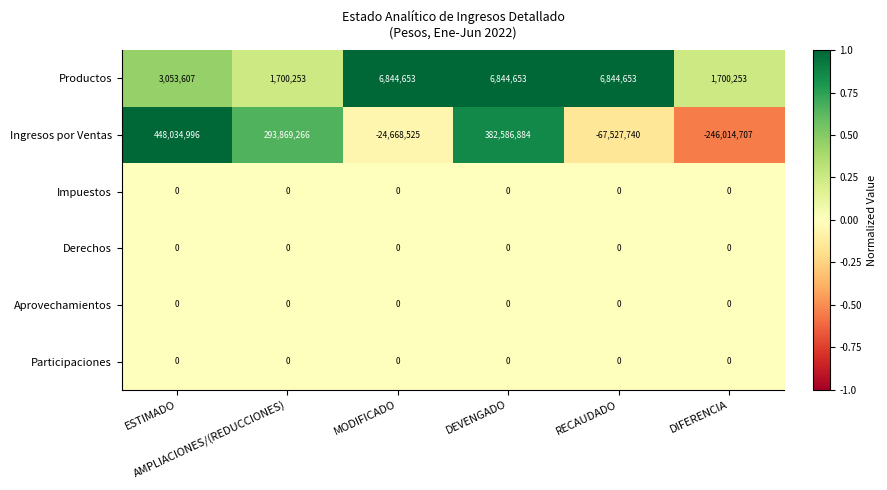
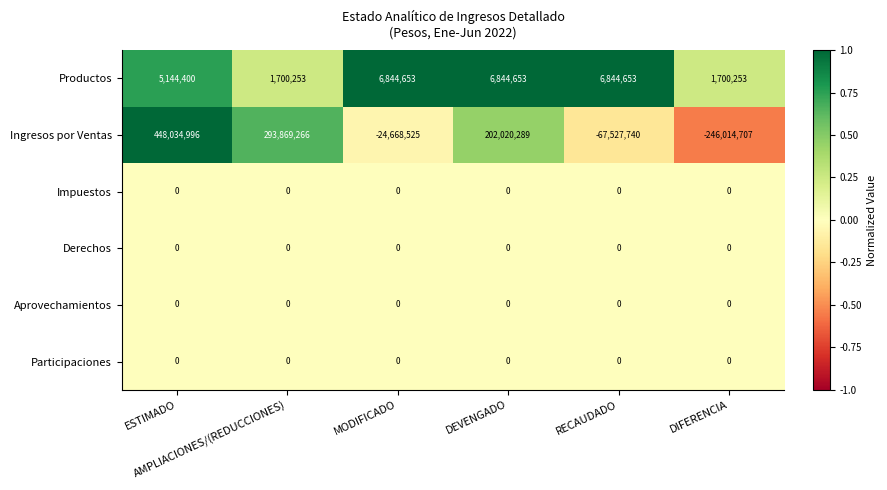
  {
    "Productos": {
-     "ESTIMADO": "3,053,607",
+     "ESTIMADO": "5,144,400",
      "AMPLIACIONES/(REDUCCIONES)": "1,700,253",
      "MODIFICADO": "6,844,653",
      "DEVENGADO": "6,844,653",
      "RECAUDADO": "6,844,653",
      "DIFERENCIA": "1,700,253"
    },
    "Ingresos por Ventas": {
      "ESTIMADO": "448,034,996",
      "AMPLIACIONES/(REDUCCIONES)": "293,869,266",
      "MODIFICADO": "-24,668,525",
-     "DEVENGADO": "382,586,884",
+     "DEVENGADO": "202,020,289",
      "RECAUDADO": "-67,527,740",
      "DIFERENCIA": "-246,014,707"
    },
    "Impuestos": {
      "ESTIMADO": "0",
      "AMPLIACIONES/(REDUCCIONES)": "0",
      "MODIFICADO": "0",
      "DEVENGADO": "0",
      "RECAUDADO": "0",
      "DIFERENCIA": "0"
    },
    "Derechos": {
      "ESTIMADO": "0",
      "AMPLIACIONES/(REDUCCIONES)": "0",
      "MODIFICADO": "0",
      "DEVENGADO": "0",
      "RECAUDADO": "0",
      "DIFERENCIA": "0"
    },
    "Aprovechamientos": {
      "ESTIMADO": "0",
      "AMPLIACIONES/(REDUCCIONES)": "0",
      "MODIFICADO": "0",
      "DEVENGADO": "0",
      "RECAUDADO": "0",
      "DIFERENCIA": "0"
    },
    "Participaciones": {
      "ESTIMADO": "0",
      "AMPLIACIONES/(REDUCCIONES)": "0",
      "MODIFICADO": "0",
      "DEVENGADO": "0",
      "RECAUDADO": "0",
      "DIFERENCIA": "0"
    }
  }
